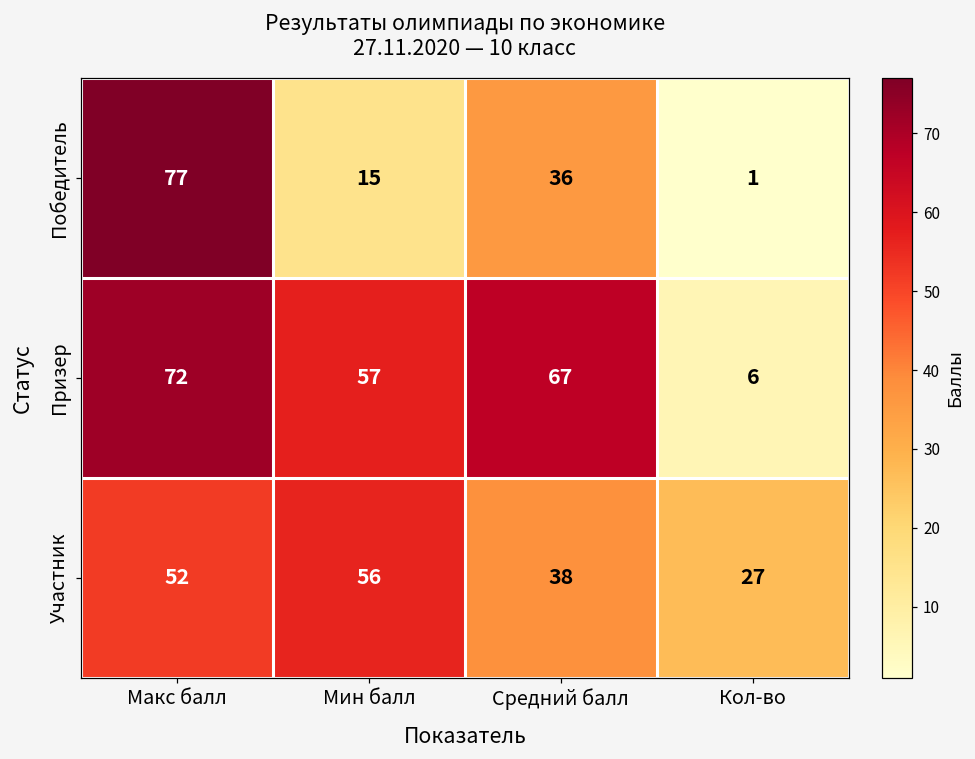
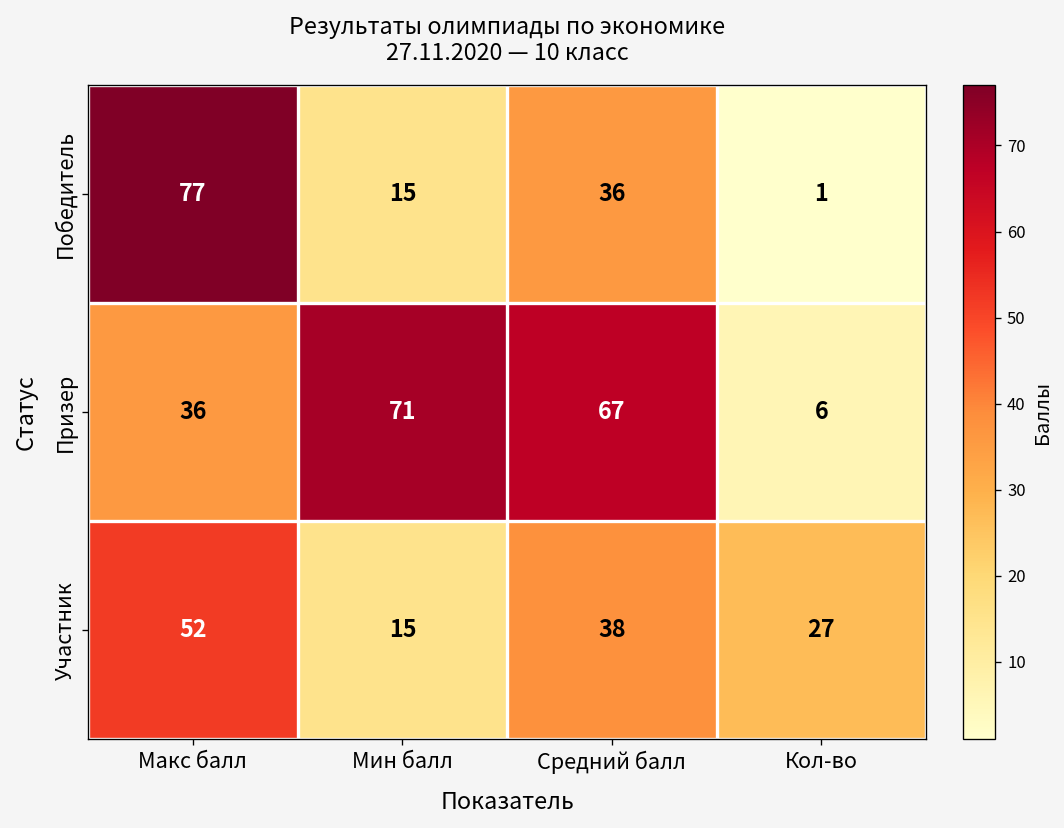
  {
    "Победитель": {
      "Макс балл": 77,
      "Мин балл": 15,
      "Средний балл": 36,
      "Кол-во": 1
    },
    "Призер": {
-     "Макс балл": 72,
-     "Мин балл": 57,
+     "Макс балл": 36,
+     "Мин балл": 71,
      "Средний балл": 67,
      "Кол-во": 6
    },
    "Участник": {
      "Макс балл": 52,
-     "Мин балл": 56,
+     "Мин балл": 15,
      "Средний балл": 38,
      "Кол-во": 27
    }
  }
